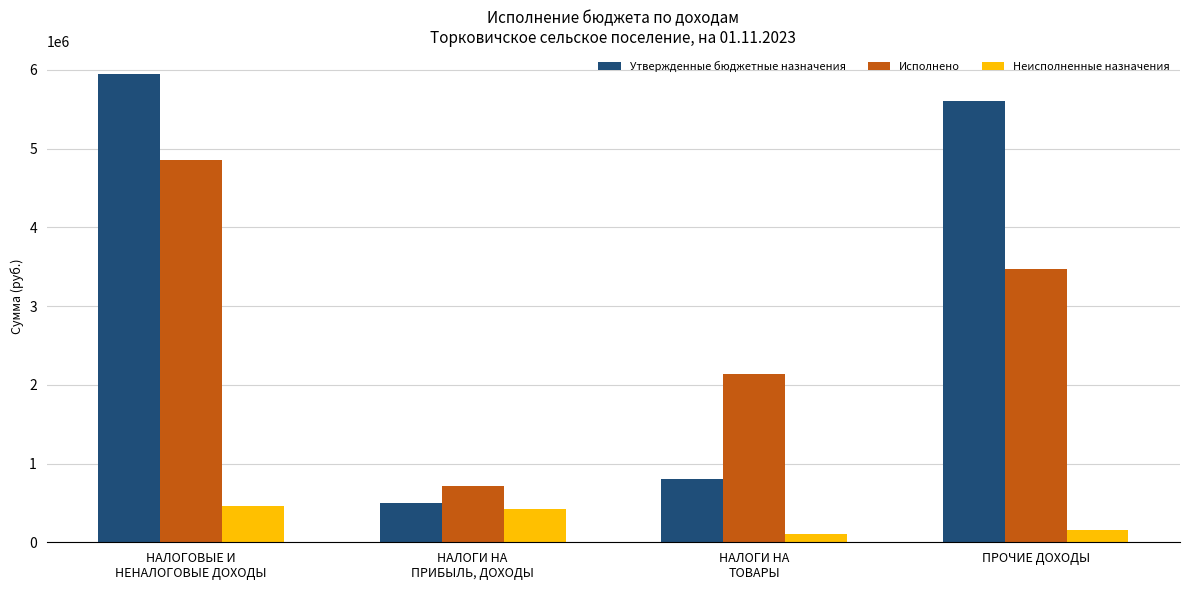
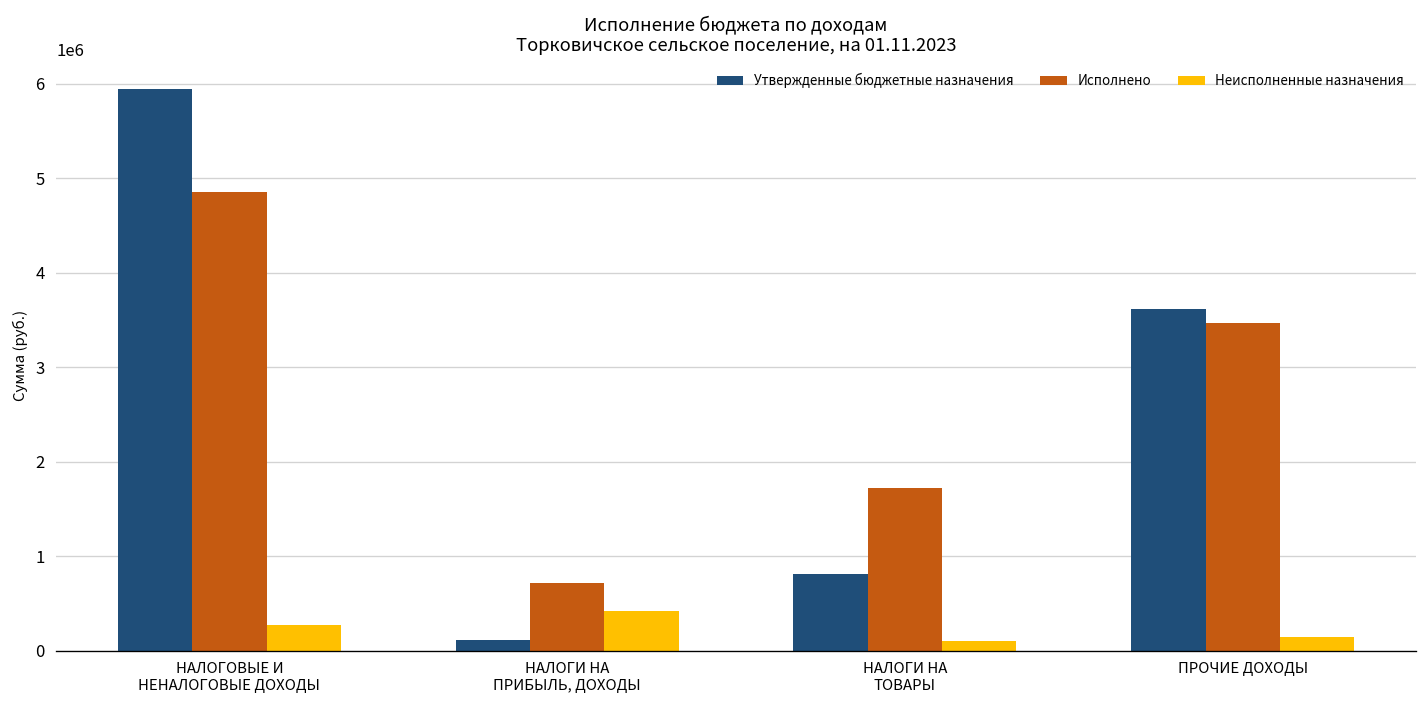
  {
    "Утвержденные бюджетные назначения": {
      "НАЛОГОВЫЕ И НЕНАЛОГОВЫЕ ДОХОДЫ": 5900000,
-     "НАЛОГИ НА ПРИБЫЛЬ, ДОХОДЫ": 500000,
+     "НАЛОГИ НА ПРИБЫЛЬ, ДОХОДЫ": 100000,
      "НАЛОГИ НА ТОВАРЫ": 800000,
-     "ПРОЧИЕ ДОХОДЫ": 5600000
+     "ПРОЧИЕ ДОХОДЫ": 3600000
    },
    "Исполнено": {
      "НАЛОГОВЫЕ И НЕНАЛОГОВЫЕ ДОХОДЫ": 4900000,
      "НАЛОГИ НА ПРИБЫЛЬ, ДОХОДЫ": 700000,
-     "НАЛОГИ НА ТОВАРЫ": 2100000,
+     "НАЛОГИ НА ТОВАРЫ": 1700000,
      "ПРОЧИЕ ДОХОДЫ": 3500000
    },
    "Неисполненные назначения": {
-     "НАЛОГОВЫЕ И НЕНАЛОГОВЫЕ ДОХОДЫ": 500000,
+     "НАЛОГОВЫЕ И НЕНАЛОГОВЫЕ ДОХОДЫ": 300000,
      "НАЛОГИ НА ПРИБЫЛЬ, ДОХОДЫ": 400000,
      "НАЛОГИ НА ТОВАРЫ": 100000,
      "ПРОЧИЕ ДОХОДЫ": 200000
    }
  }
